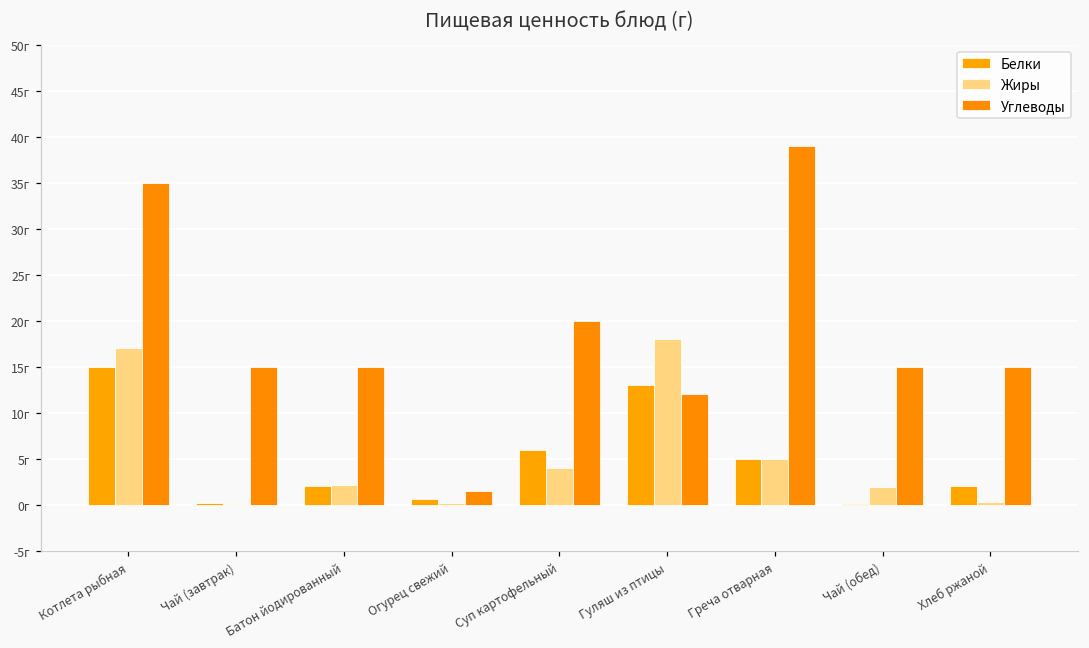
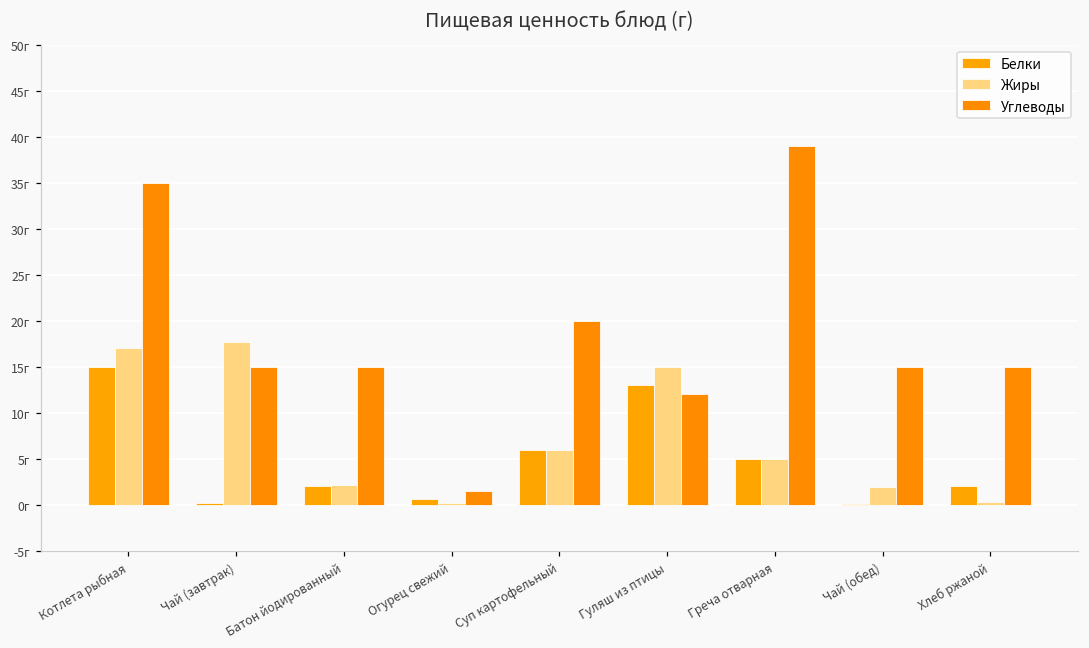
  {
    "Жиры": {
      "Котлета рыбная": "17г",
-     "Чай (завтрак)": "0г",
+     "Чай (завтрак)": "18г",
      "Батон йодированный": "2г",
-     "Суп картофельный": "4г",
-     "Гуляш из птицы": "18г",
+     "Суп картофельный": "6г",
+     "Гуляш из птицы": "15г",
      "Греча отварная": "5г",
      "Чай (обед)": "2г",
      "Хлеб ржаной": "0г"
    }
  }
